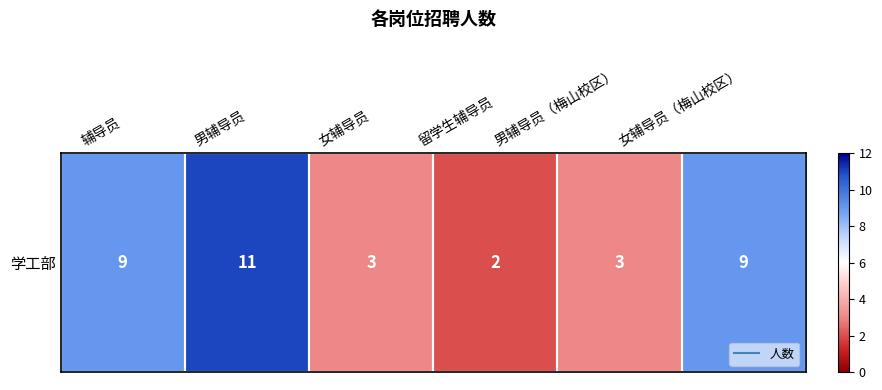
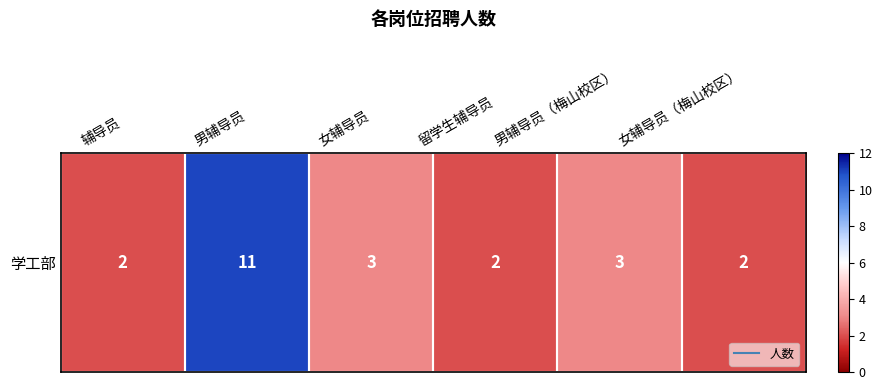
  {
    "学工部": {
-     "辅导员": 9,
+     "辅导员": 2,
      "男辅导员": 11,
      "女辅导员": 3,
      "留学生辅导员": 2,
      "男辅导员（梅山校区）": 3,
-     "女辅导员（梅山校区）": 9
+     "女辅导员（梅山校区）": 2
    }
  }
